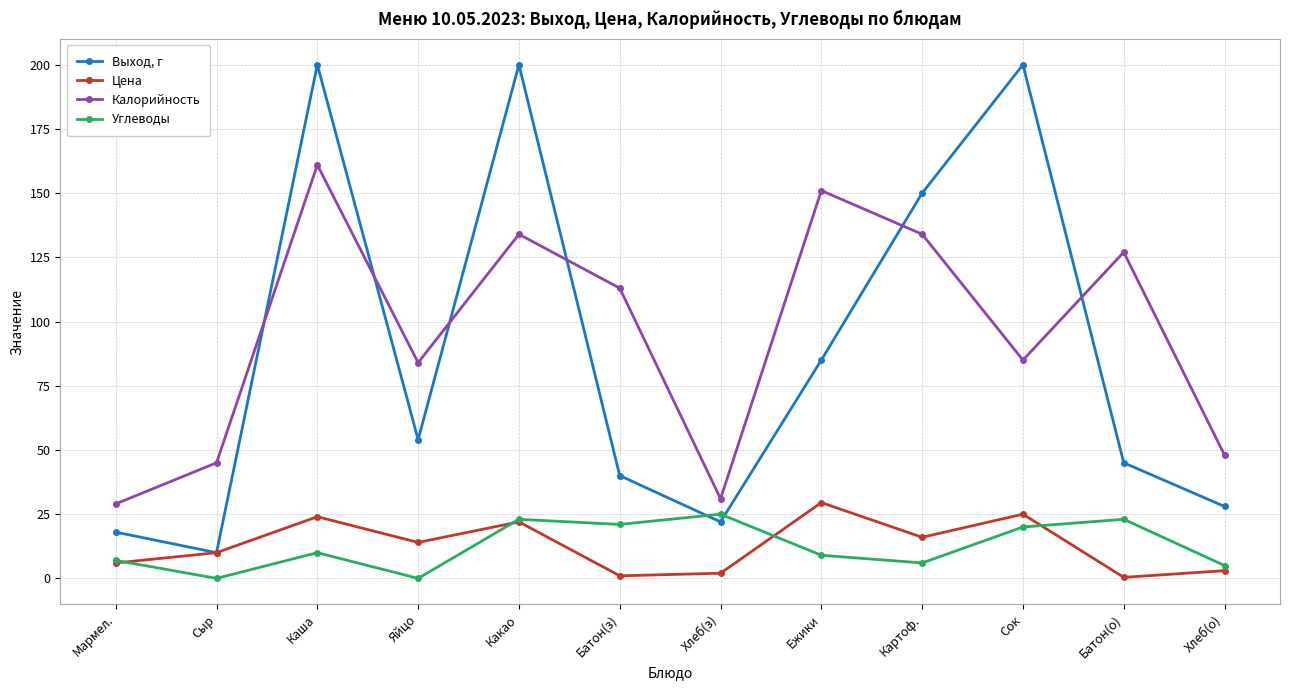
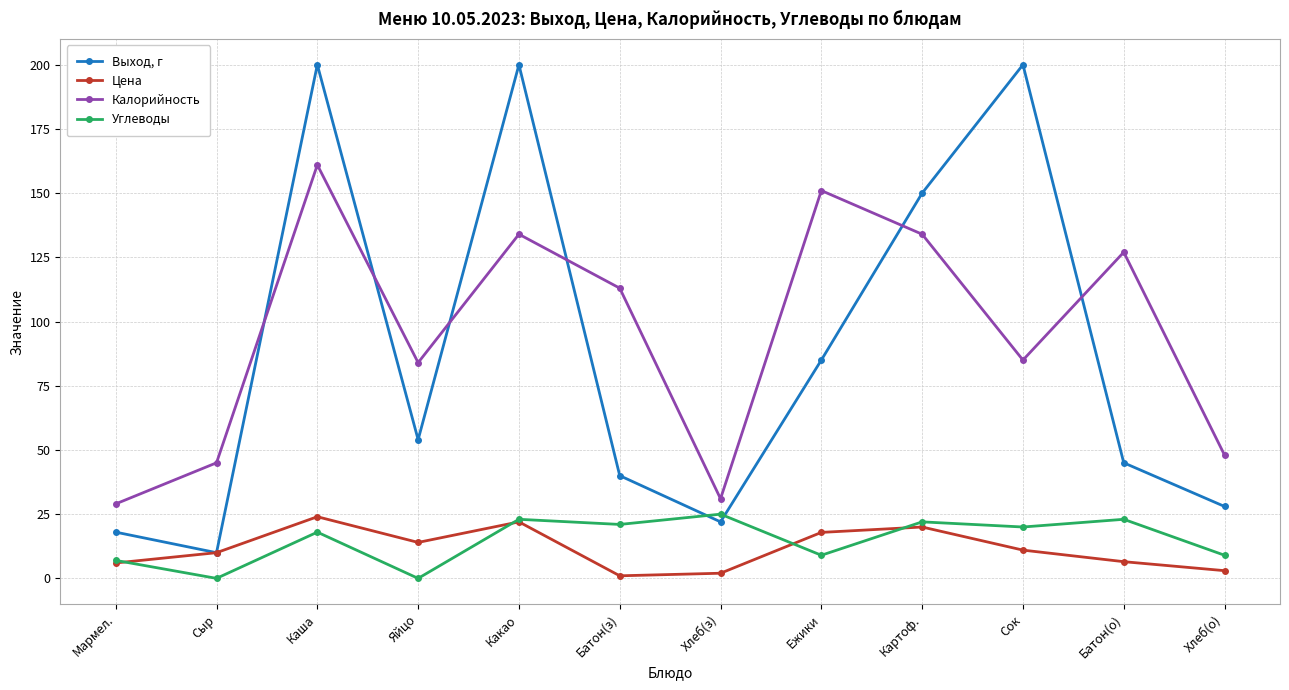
  {
    "Выход, г": {
      "Мармел.": 18,
      "Каша": 200,
      "Яйцо": 54,
      "Какао": 200,
      "Батон(з)": 40,
      "Хлеб(з)": 22,
      "Ежики": 85,
      "Картоф.": 150,
      "Сок": 200,
      "Батон(о)": 45,
      "Хлеб(о)": 28
    },
    "Цена": {
      "Мармел.": 6,
      "Каша": 24,
      "Яйцо": 14,
      "Какао": 22,
      "Батон(з)": 1,
      "Хлеб(з)": 2,
-     "Ежики": 30,
-     "Картоф.": 16,
-     "Сок": 25,
-     "Батон(о)": 0,
+     "Ежики": 18,
+     "Картоф.": 20,
+     "Сок": 11,
+     "Батон(о)": 7,
      "Хлеб(о)": 3
    },
    "Калорийность": {
      "Мармел.": 29,
      "Сыр": 45,
      "Каша": 161,
      "Яйцо": 84,
      "Какао": 134,
      "Батон(з)": 113,
      "Хлеб(з)": 31,
      "Ежики": 151,
      "Картоф.": 134,
      "Сок": 85,
      "Батон(о)": 127,
      "Хлеб(о)": 48
    },
    "Углеводы": {
      "Мармел.": 7,
      "Сыр": 0,
-     "Каша": 10,
+     "Каша": 18,
      "Яйцо": 0,
      "Какао": 23,
      "Батон(з)": 21,
      "Хлеб(з)": 25,
      "Ежики": 9,
-     "Картоф.": 6,
+     "Картоф.": 22,
      "Сок": 20,
      "Батон(о)": 23,
-     "Хлеб(о)": 5
+     "Хлеб(о)": 9
    }
  }
